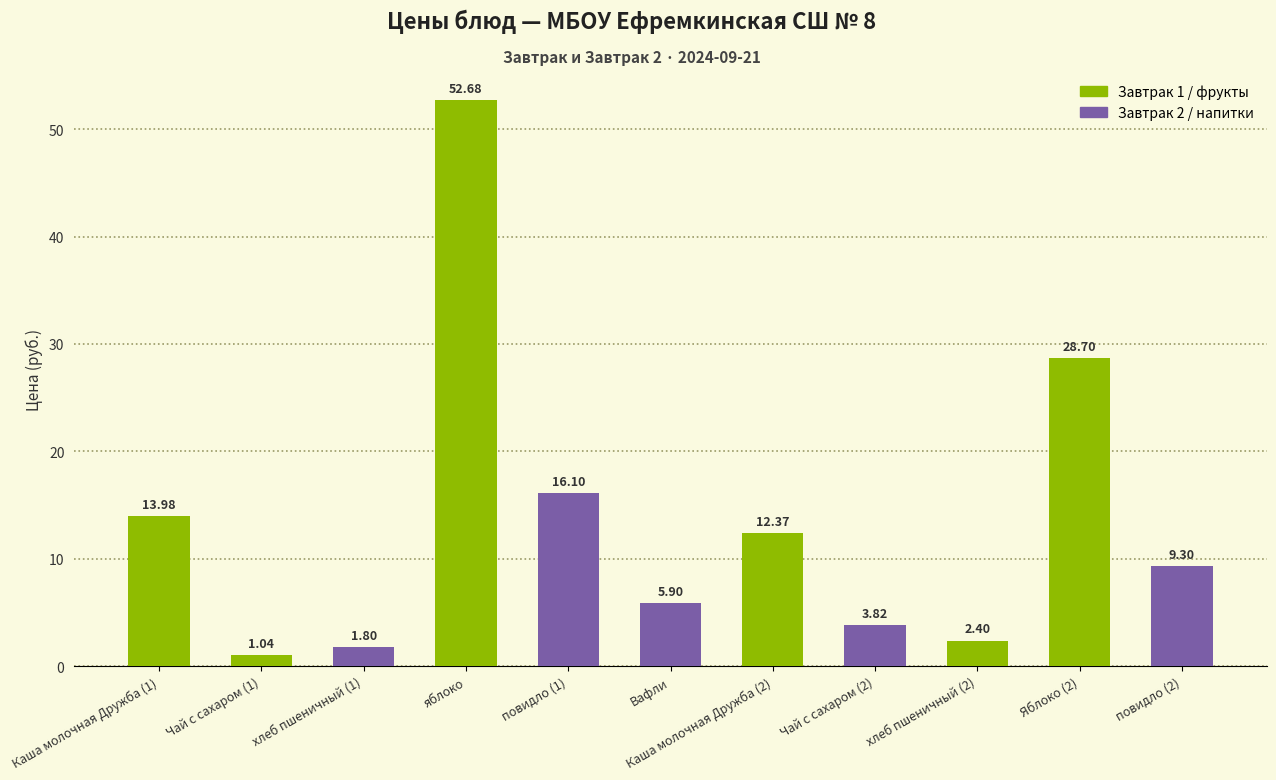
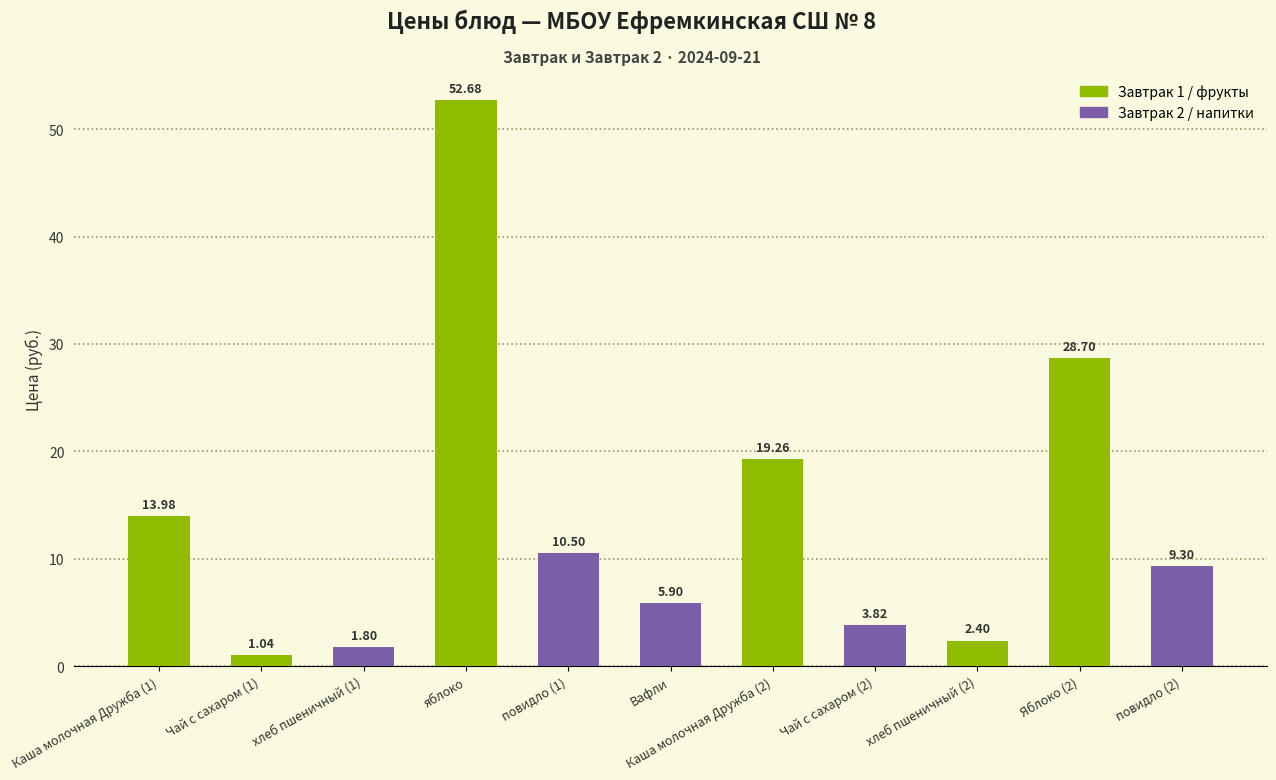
  {
    "Каша молочная Дружба (1)": 13.98,
    "Чай с сахаром (1)": 1.04,
    "хлеб пшеничный (1)": 1.80,
    "яблоко": 52.68,
-   "повидло (1)": 16.10,
+   "повидло (1)": 10.50,
    "Вафли": 5.90,
-   "Каша молочная Дружба (2)": 12.37,
+   "Каша молочная Дружба (2)": 19.26,
    "Чай с сахаром (2)": 3.82,
    "хлеб пшеничный (2)": 2.40,
    "Яблоко (2)": 28.70,
    "повидло (2)": 9.30
  }
